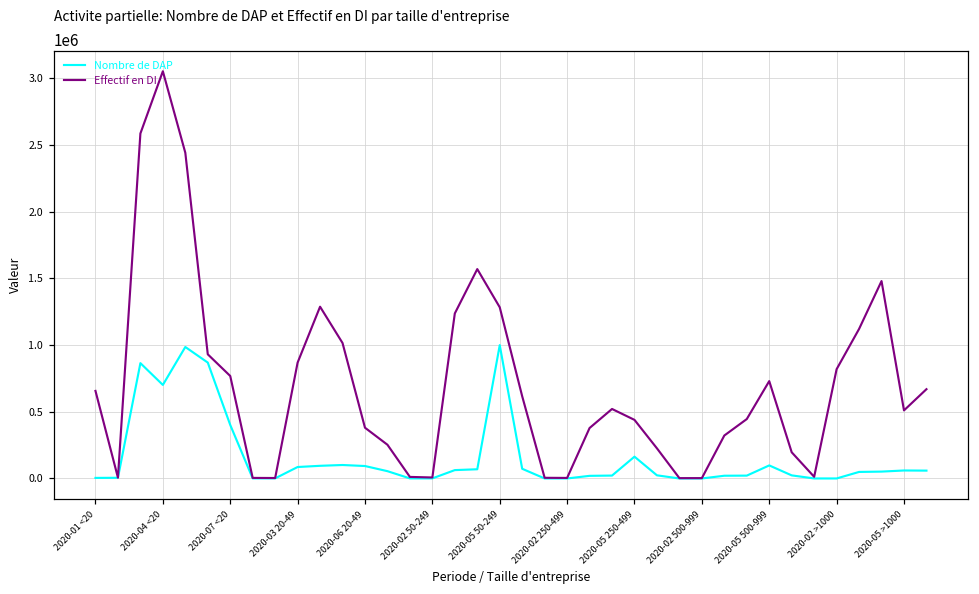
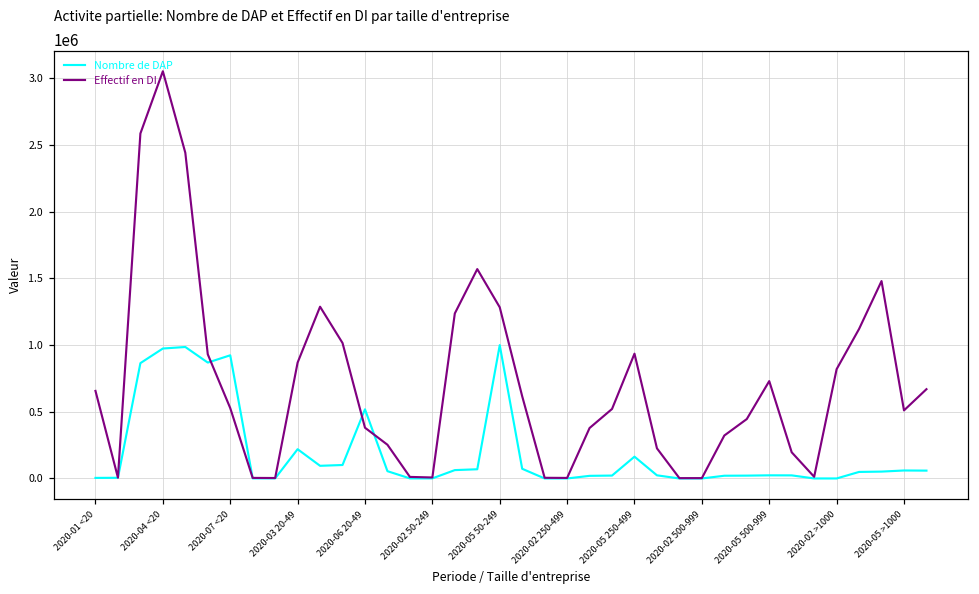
  {
    "Nombre de DAP": {
      "2020-01 <20": 0,
-     "2020-04 <20": 700000,
-     "2020-07 <20": 400000,
-     "2020-03 20-49": 90000,
-     "2020-06 20-49": 90000,
+     "2020-04 <20": 970000,
+     "2020-07 <20": 920000,
+     "2020-03 20-49": 220000,
+     "2020-06 20-49": 520000,
      "2020-05 50-249": 1000000,
      "2020-05 250-499": 160000,
-     "2020-05 500-999": 100000,
+     "2020-05 500-999": 20000,
      "2020-02 >1000": 0,
      "2020-05 >1000": 60000
    },
    "Effectif en DI": {
      "2020-01 <20": 660000,
      "2020-04 <20": 3050000,
-     "2020-07 <20": 770000,
+     "2020-07 <20": 530000,
      "2020-03 20-49": 870000,
      "2020-06 20-49": 380000,
      "2020-05 50-249": 1280000,
-     "2020-05 250-499": 440000,
+     "2020-05 250-499": 940000,
      "2020-05 500-999": 730000,
      "2020-02 >1000": 820000,
      "2020-05 >1000": 510000
    }
  }
